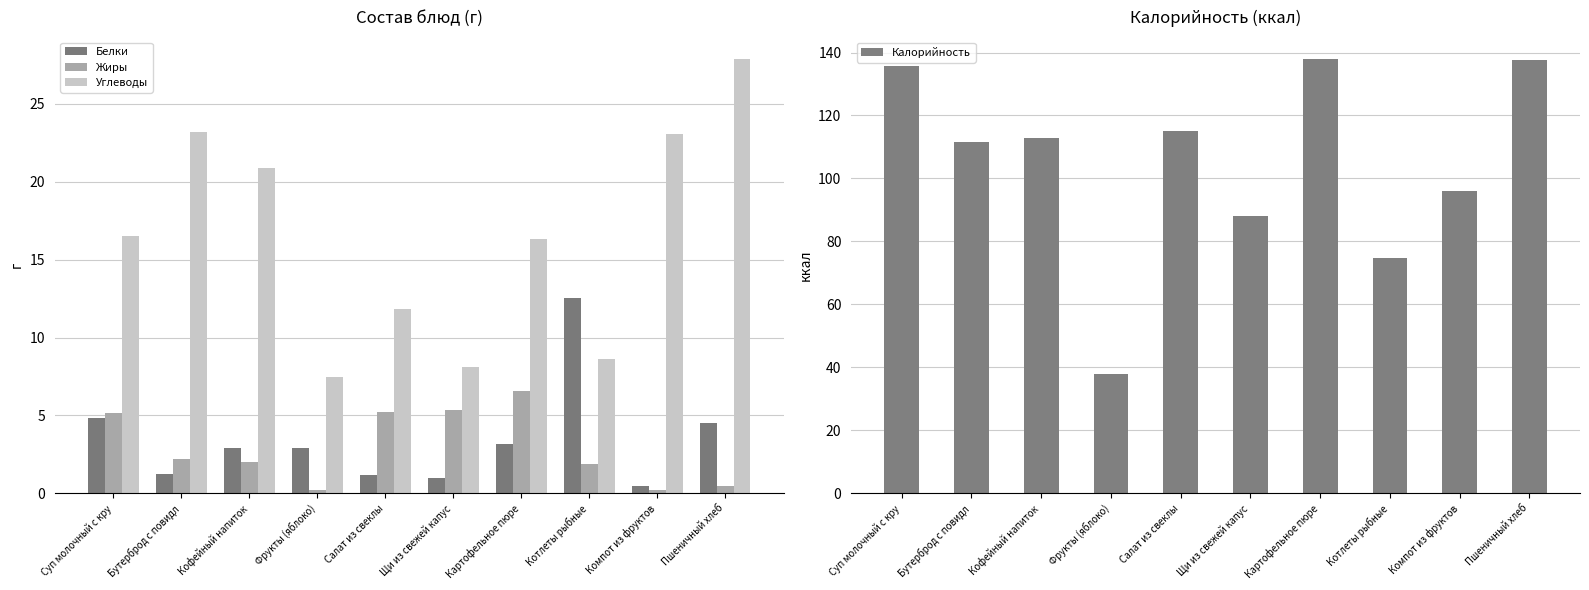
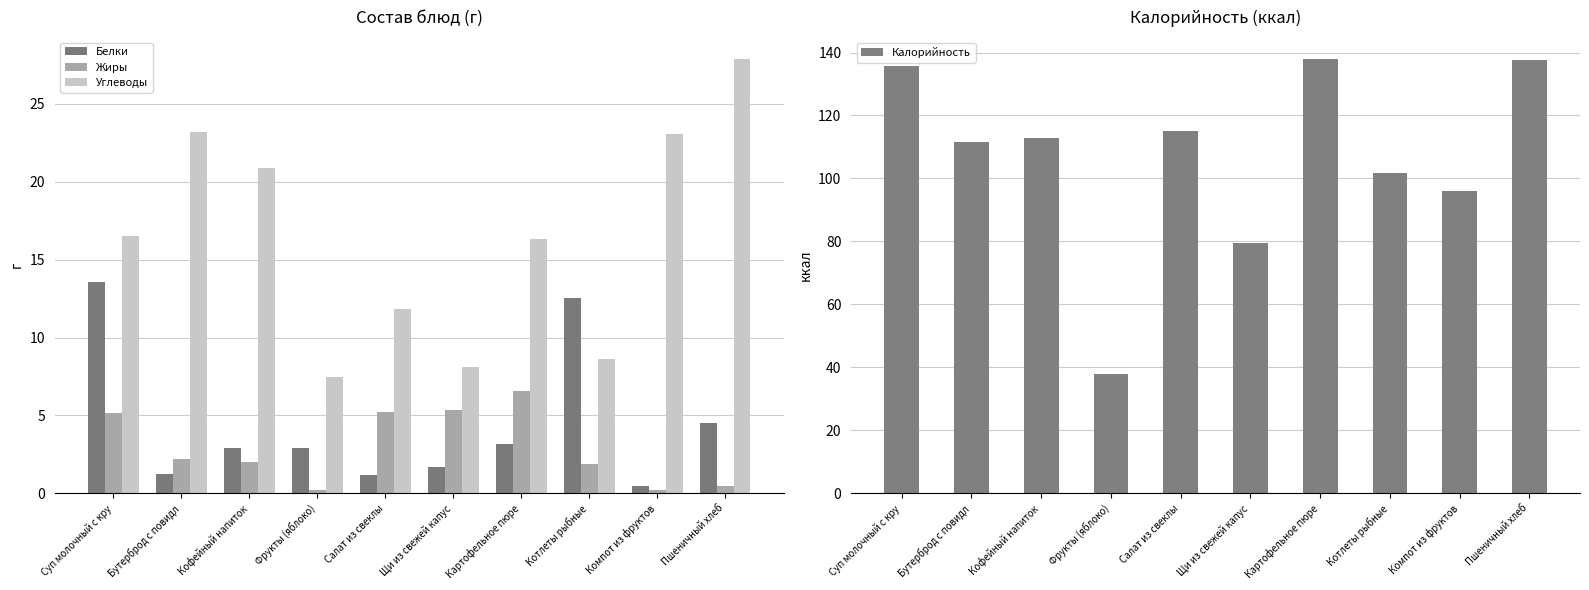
  {
    "Состав блюд (г)": {
      "Белки": {
-       "Суп молочный с кру": 4.8,
+       "Суп молочный с кру": 13.5,
        "Бутерброд с повидл": 1.2,
        "Кофейный напиток": 2.9,
        "Фрукты (яблоко)": 2.9,
        "Салат из свеклы": 1.2,
-       "Щи из свежей капус": 1.0,
+       "Щи из свежей капус": 1.7,
        "Картофельное пюре": 3.2,
        "Котлеты рыбные": 12.5,
        "Компот из фруктов": 0.5,
        "Пшеничный хлеб": 4.5
      }
    },
    "Калорийность (ккал)": {
      "Суп молочный с кру": 136,
      "Бутерброд с повидл": 112,
      "Кофейный напиток": 113,
      "Фрукты (яблоко)": 38,
      "Салат из свеклы": 115,
-     "Щи из свежей капус": 88,
+     "Щи из свежей капус": 79,
      "Картофельное пюре": 138,
-     "Котлеты рыбные": 75,
+     "Котлеты рыбные": 102,
      "Компот из фруктов": 96,
      "Пшеничный хлеб": 138
    }
  }
